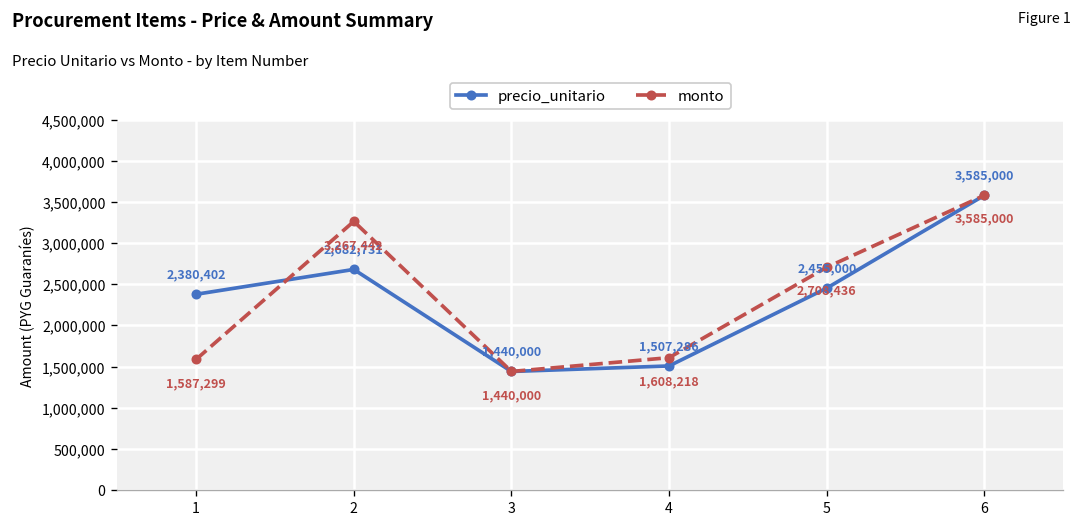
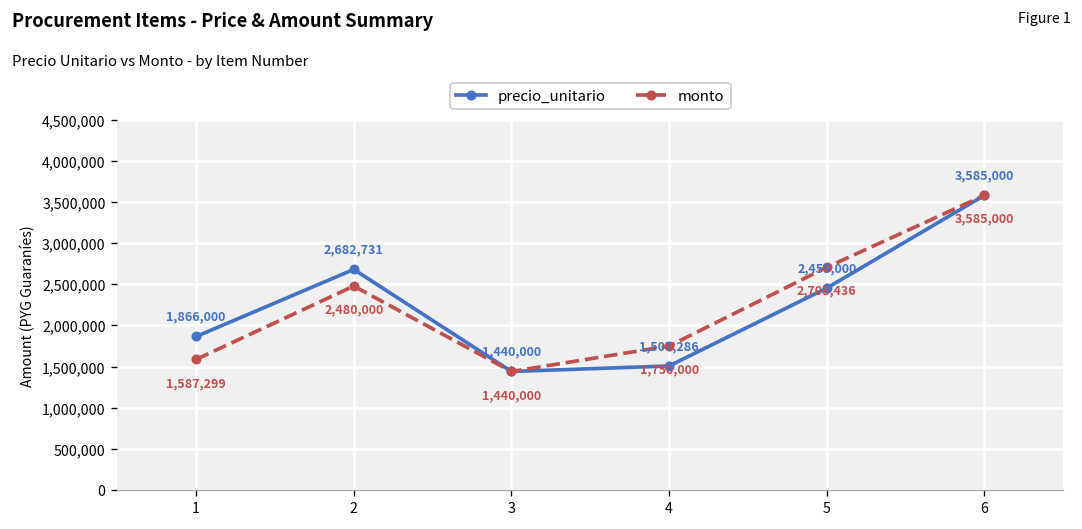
  {
    "precio_unitario": {
-     "1": "2,380,402",
+     "1": "1,866,000",
      "4": "1,507,286"
    },
    "monto": {
      "1": "1,587,299",
-     "2": "3,267,442",
-     "4": "1,608,218"
+     "2": "2,480,000",
+     "4": "1,750,000"
    }
  }
